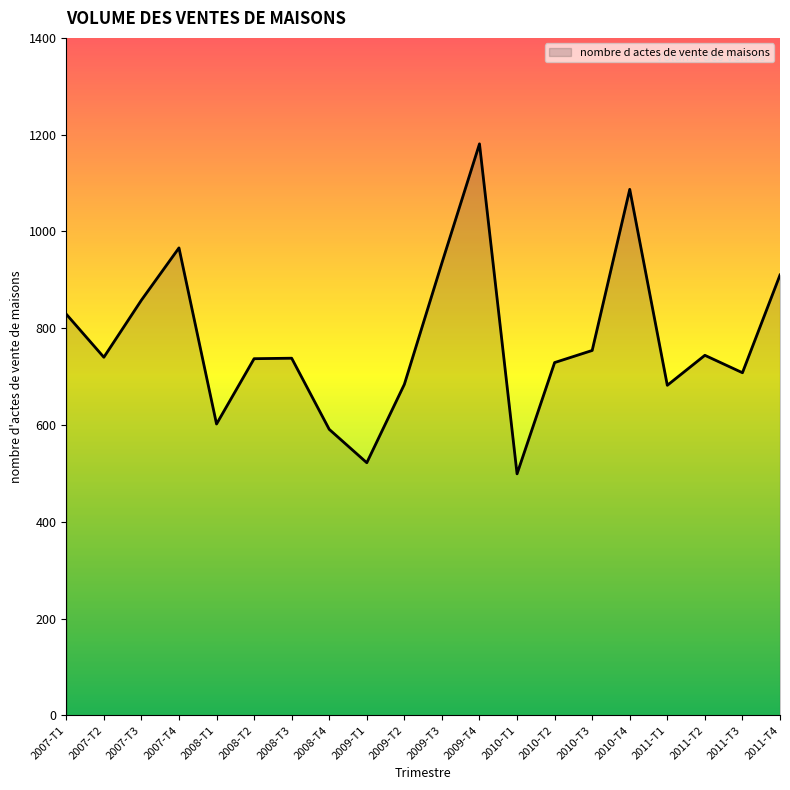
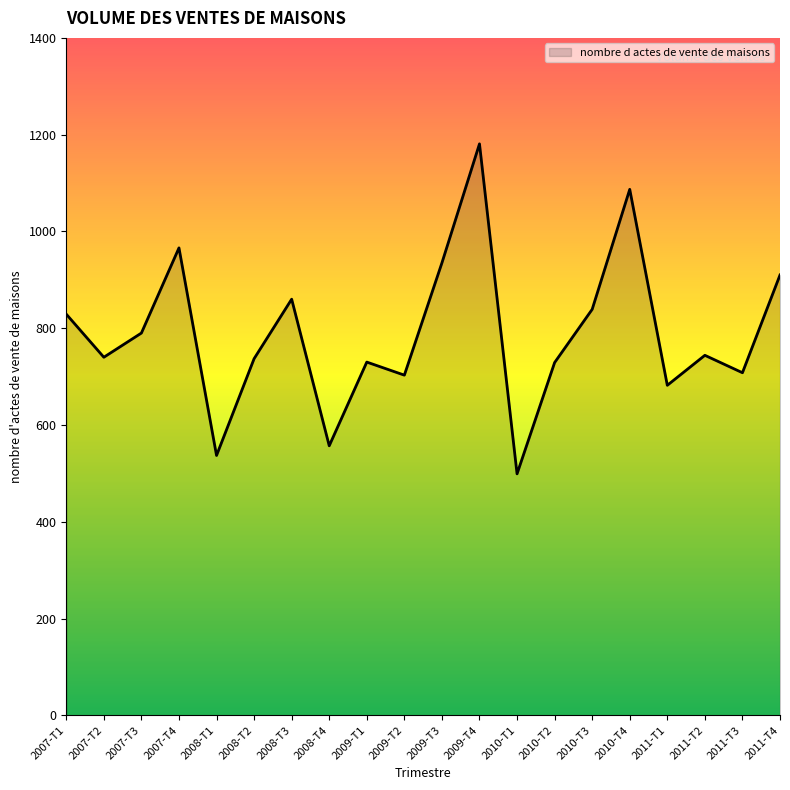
  {
    "2007-T1": 830,
    "2007-T2": 740,
-   "2007-T3": 860,
+   "2007-T3": 790,
    "2007-T4": 970,
-   "2008-T1": 600,
+   "2008-T1": 540,
    "2008-T2": 740,
-   "2008-T3": 740,
-   "2008-T4": 590,
-   "2009-T1": 520,
-   "2009-T2": 680,
+   "2008-T3": 860,
+   "2008-T4": 560,
+   "2009-T1": 730,
+   "2009-T2": 700,
    "2009-T3": 940,
    "2009-T4": 1180,
    "2010-T1": 500,
    "2010-T2": 730,
-   "2010-T3": 750,
+   "2010-T3": 840,
    "2010-T4": 1090,
    "2011-T1": 680,
    "2011-T2": 740,
    "2011-T3": 710,
    "2011-T4": 910
  }
